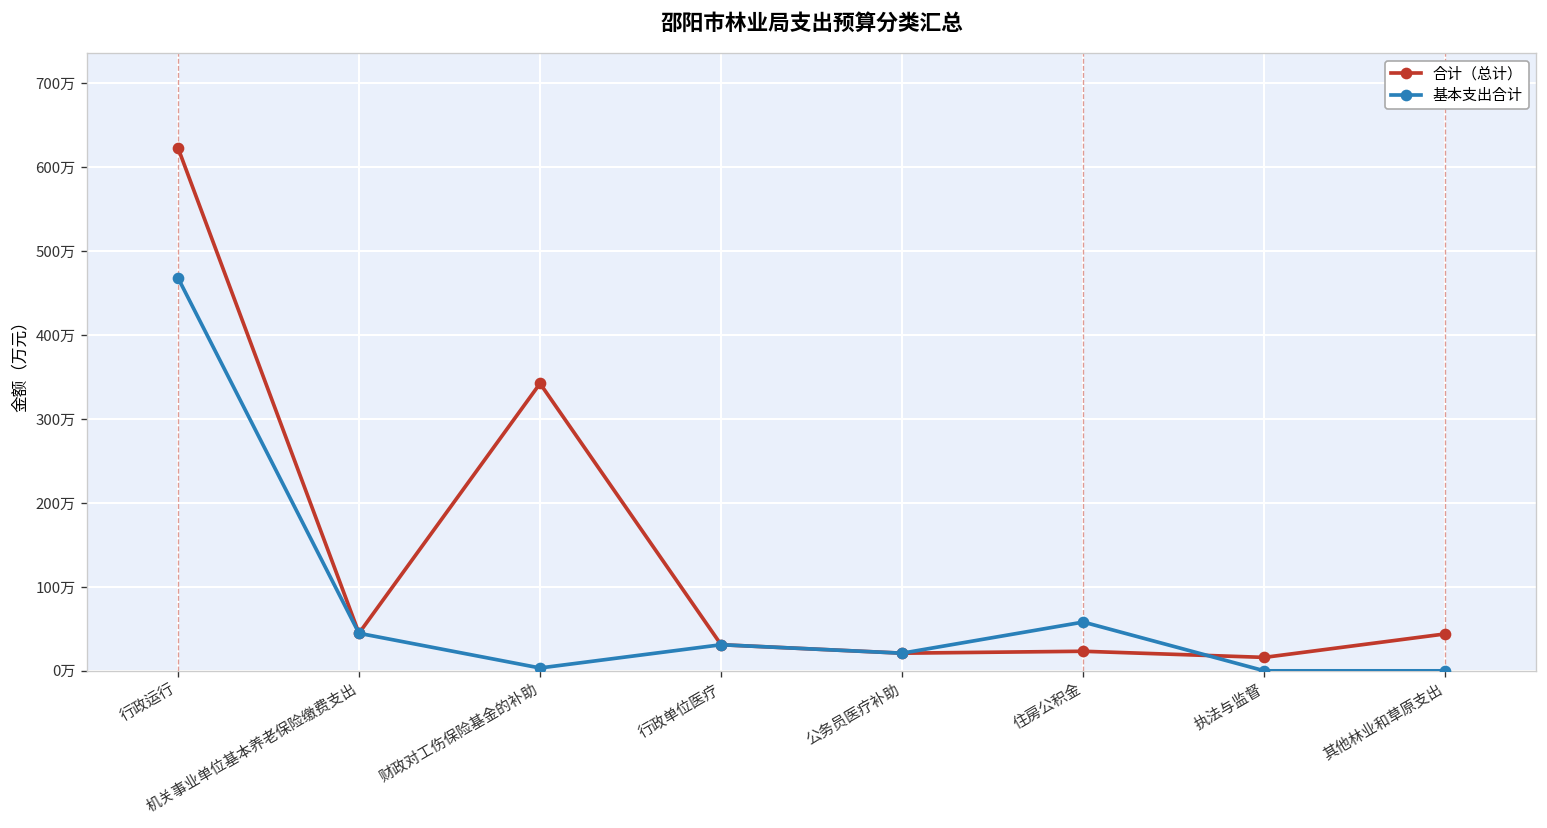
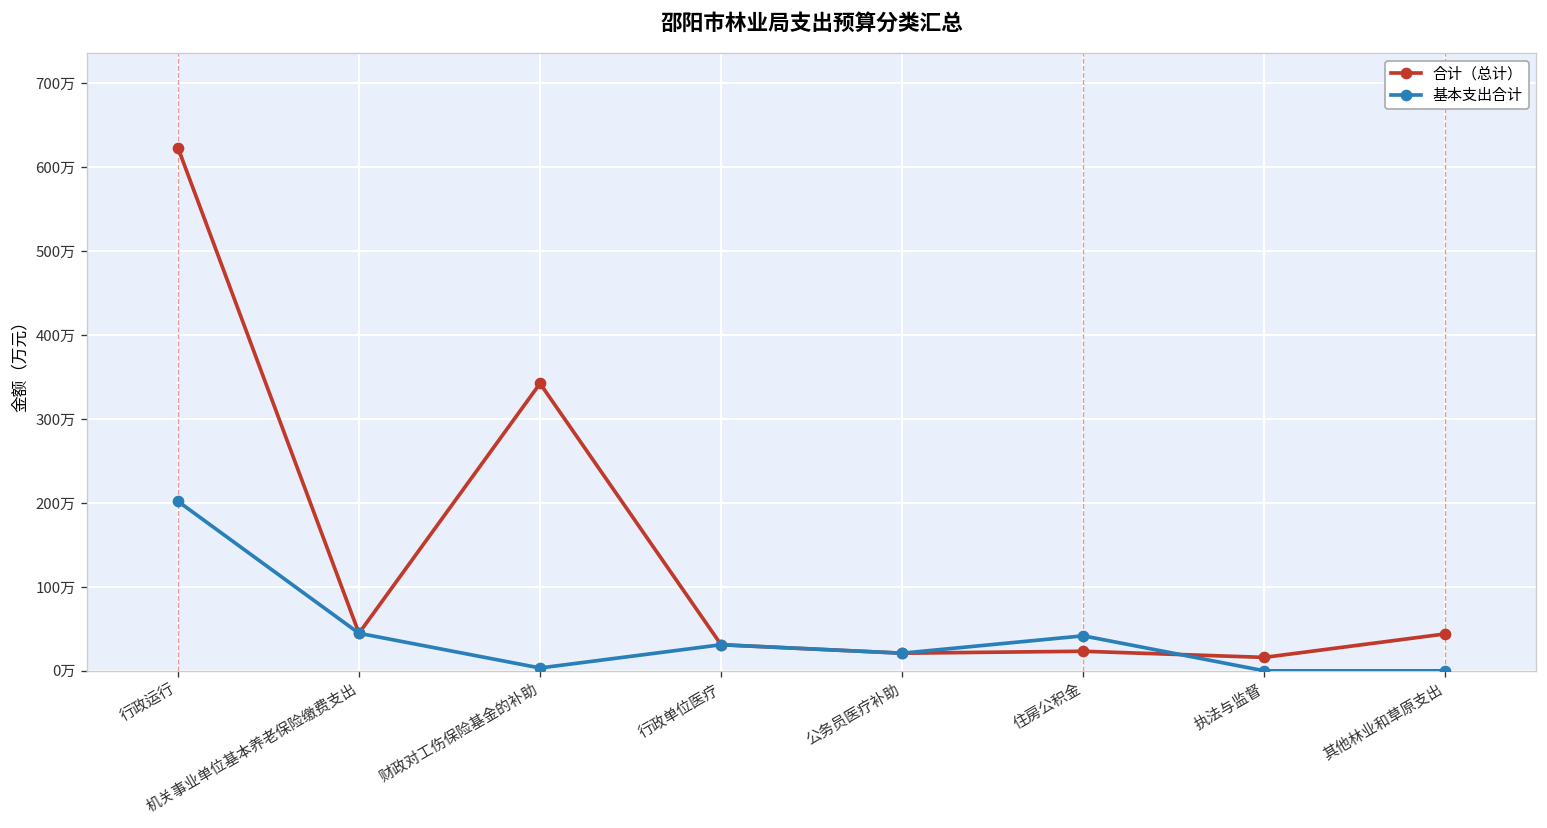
  {
    "合计（总计）": {
      "行政运行": "620万",
      "财政对工伤保险基金的补助": "340万",
      "住房公积金": "20万",
      "执法与监督": "20万",
      "其他林业和草原支出": "40万"
    },
    "基本支出合计": {
-     "行政运行": "470万",
+     "行政运行": "200万",
      "财政对工伤保险基金的补助": "0万",
-     "住房公积金": "60万",
+     "住房公积金": "40万",
      "执法与监督": "0万",
      "其他林业和草原支出": "0万"
    }
  }
